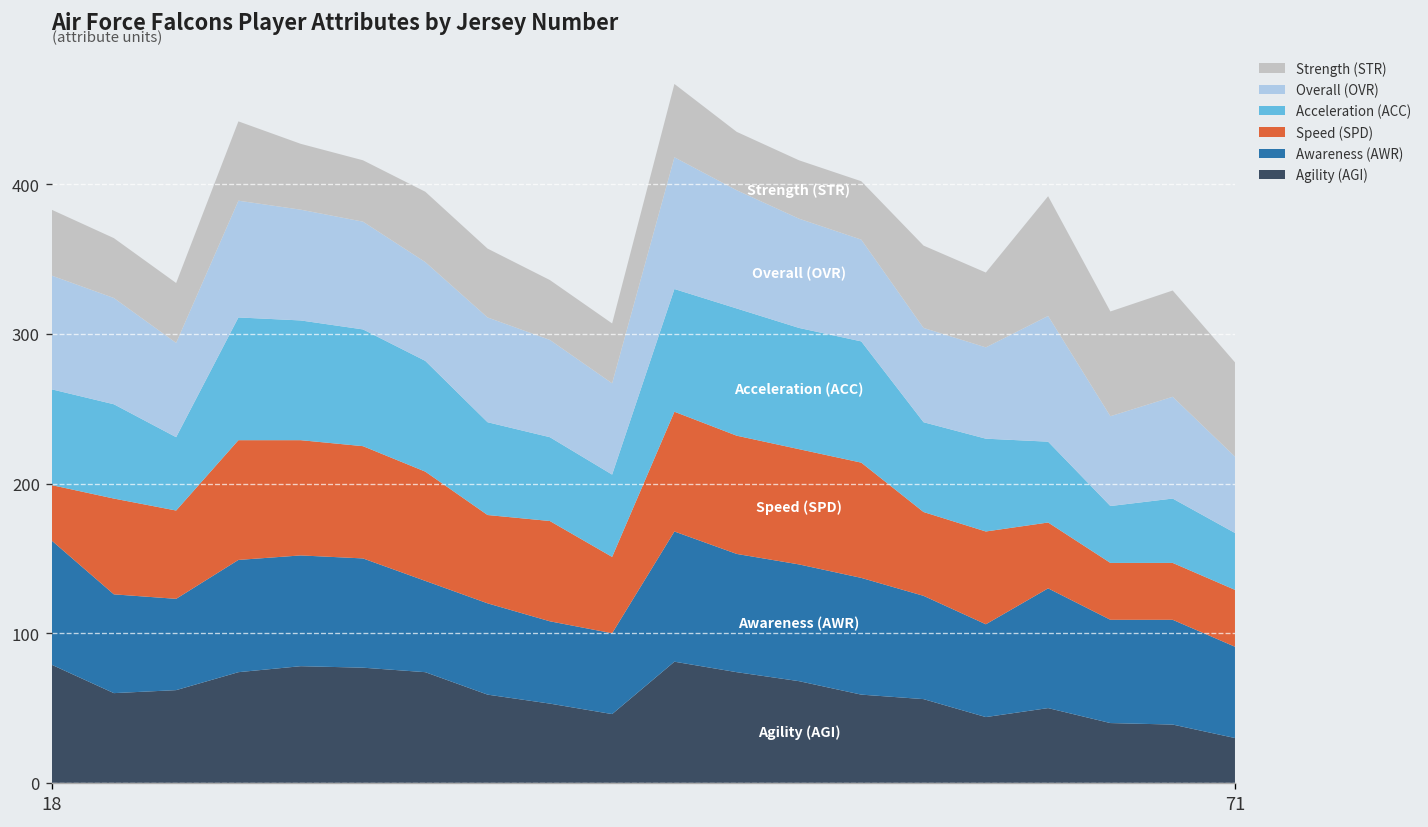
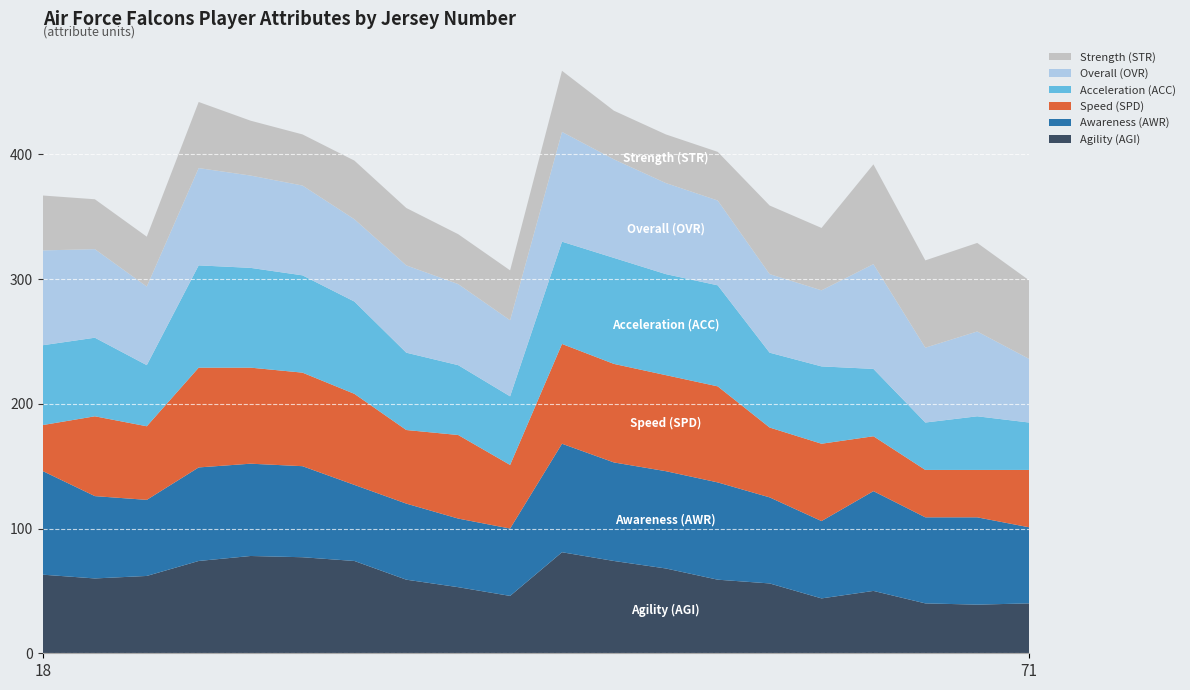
  {
    "Agility (AGI)": {
-     "18": 79,
-     "71": 30
+     "18": 63,
+     "71": 40
    },
    "Awareness (AWR)": {
      "18": 83,
      "71": 61
    },
    "Speed (SPD)": {
      "18": 37,
-     "71": 38
+     "71": 46
    },
    "Acceleration (ACC)": {
      "18": 64,
      "71": 38
    }
  }
